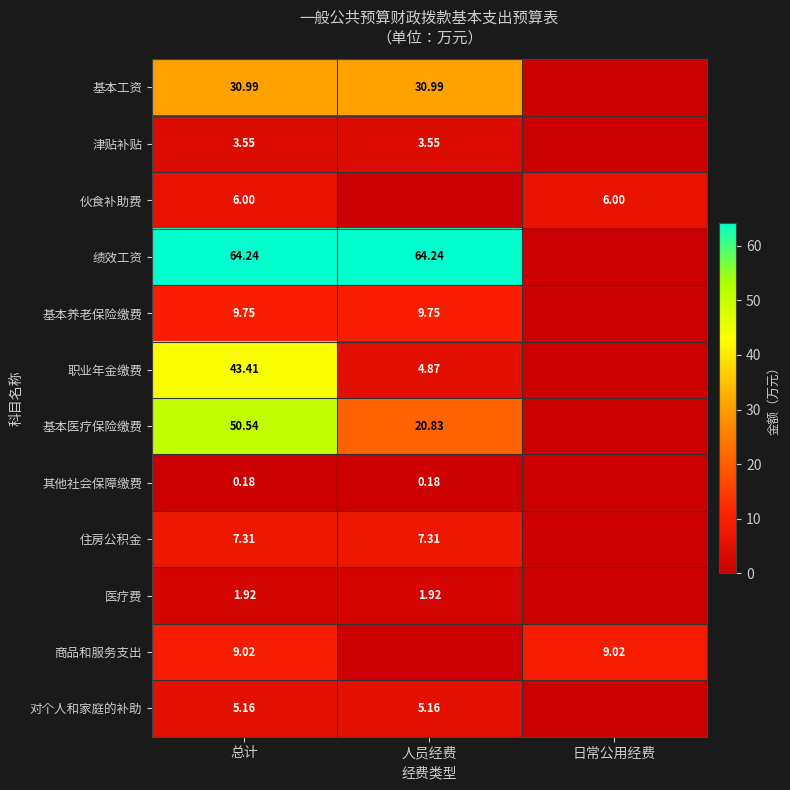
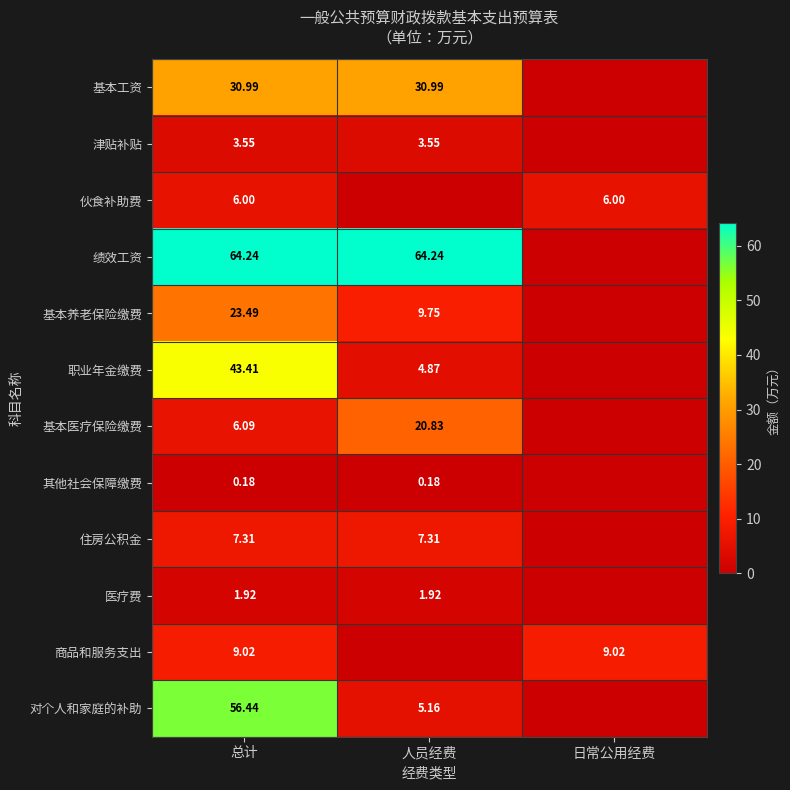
  {
    "基本工资": {
      "总计": 30.99,
      "人员经费": 30.99
    },
    "津贴补贴": {
      "总计": 3.55,
      "人员经费": 3.55
    },
    "伙食补助费": {
      "总计": 6.00,
      "日常公用经费": 6.00
    },
    "绩效工资": {
      "总计": 64.24,
      "人员经费": 64.24
    },
    "基本养老保险缴费": {
-     "总计": 9.75,
+     "总计": 23.49,
      "人员经费": 9.75
    },
    "职业年金缴费": {
      "总计": 43.41,
      "人员经费": 4.87
    },
    "基本医疗保险缴费": {
-     "总计": 50.54,
+     "总计": 6.09,
      "人员经费": 20.83
    },
    "其他社会保障缴费": {
      "总计": 0.18,
      "人员经费": 0.18
    },
    "住房公积金": {
      "总计": 7.31,
      "人员经费": 7.31
    },
    "医疗费": {
      "总计": 1.92,
      "人员经费": 1.92
    },
    "商品和服务支出": {
      "总计": 9.02,
      "日常公用经费": 9.02
    },
    "对个人和家庭的补助": {
-     "总计": 5.16,
+     "总计": 56.44,
      "人员经费": 5.16
    }
  }
